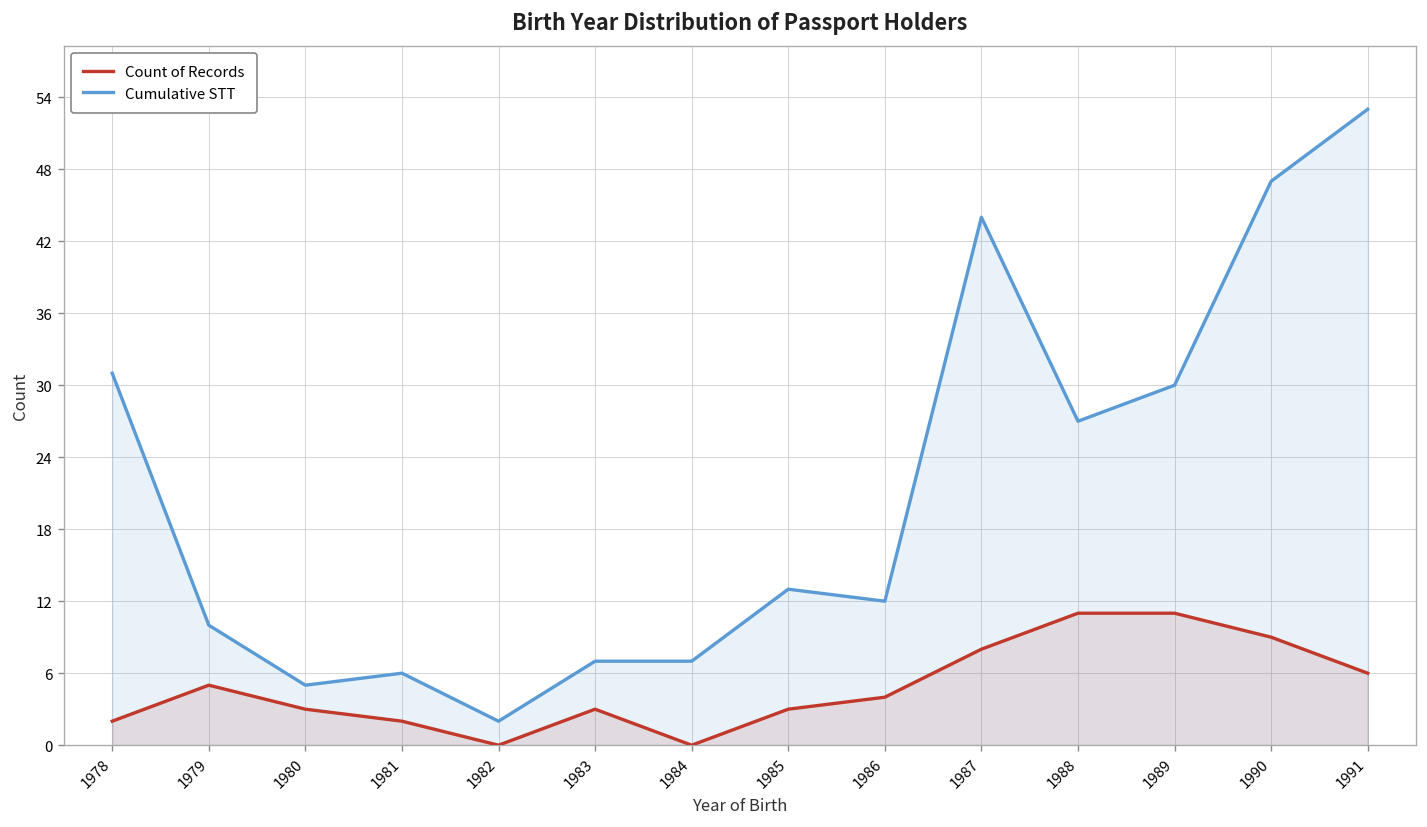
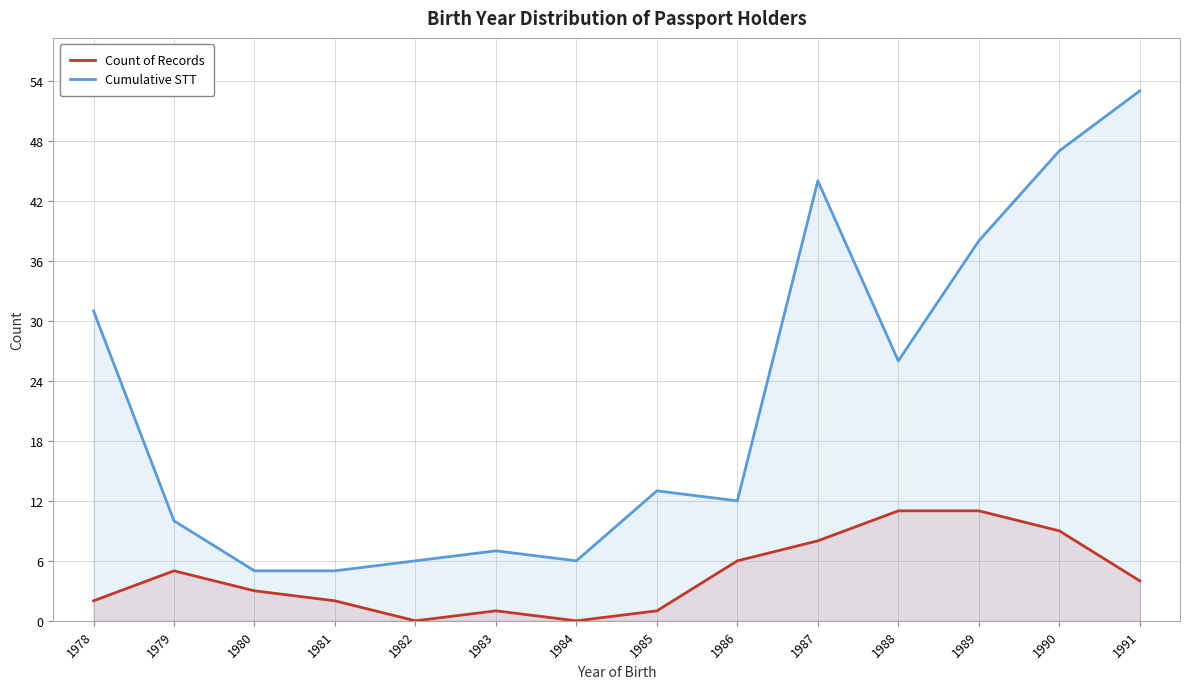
  {
    "Count of Records": {
      "1978": 2,
      "1979": 5,
      "1980": 3,
      "1981": 2,
      "1982": 0,
-     "1983": 3,
+     "1983": 1,
      "1984": 0,
-     "1985": 3,
-     "1986": 4,
+     "1985": 1,
+     "1986": 6,
      "1987": 8,
      "1988": 11,
      "1989": 11,
      "1990": 9,
-     "1991": 6
+     "1991": 4
    },
    "Cumulative STT": {
      "1978": 31,
      "1979": 10,
      "1980": 5,
-     "1981": 6,
-     "1982": 2,
+     "1981": 5,
+     "1982": 6,
      "1983": 7,
-     "1984": 7,
+     "1984": 6,
      "1985": 13,
      "1986": 12,
      "1987": 44,
-     "1988": 27,
-     "1989": 30,
+     "1988": 26,
+     "1989": 38,
      "1990": 47,
      "1991": 53
    }
  }
